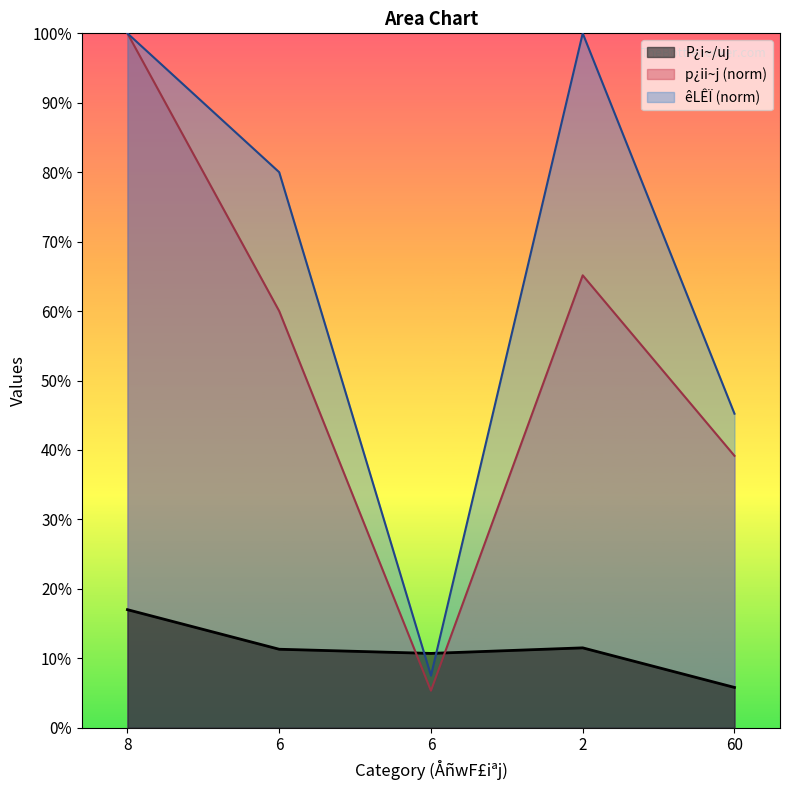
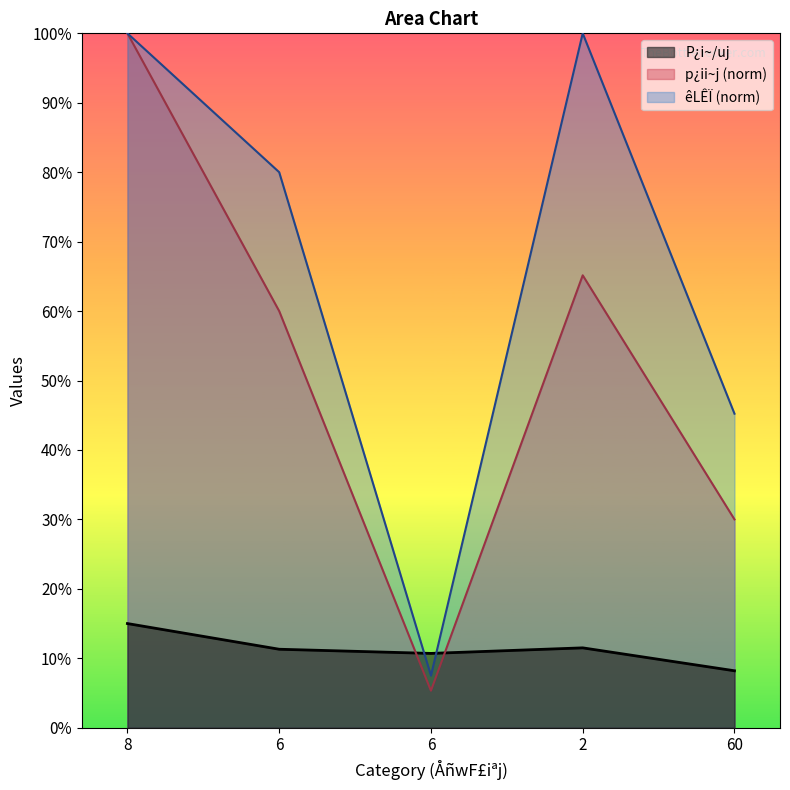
  {
    "P¿i~/uj": {
-     "8": "17%",
+     "8": "15%",
      "2": "12%",
-     "60": "6%"
+     "60": "8%"
    },
    "p¿ii~j (norm)": {
      "2": "65%",
-     "60": "39%"
+     "60": "30%"
    },
    "êLÊÏ (norm)": {
      "2": "100%",
      "60": "45%"
    }
  }
